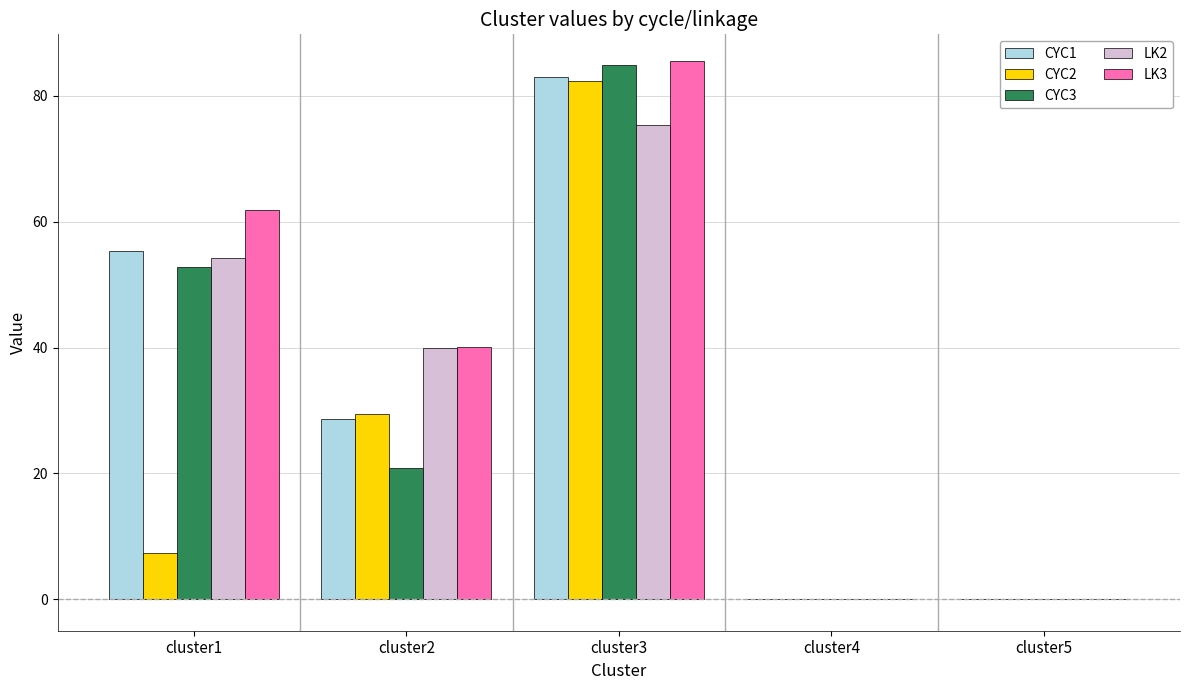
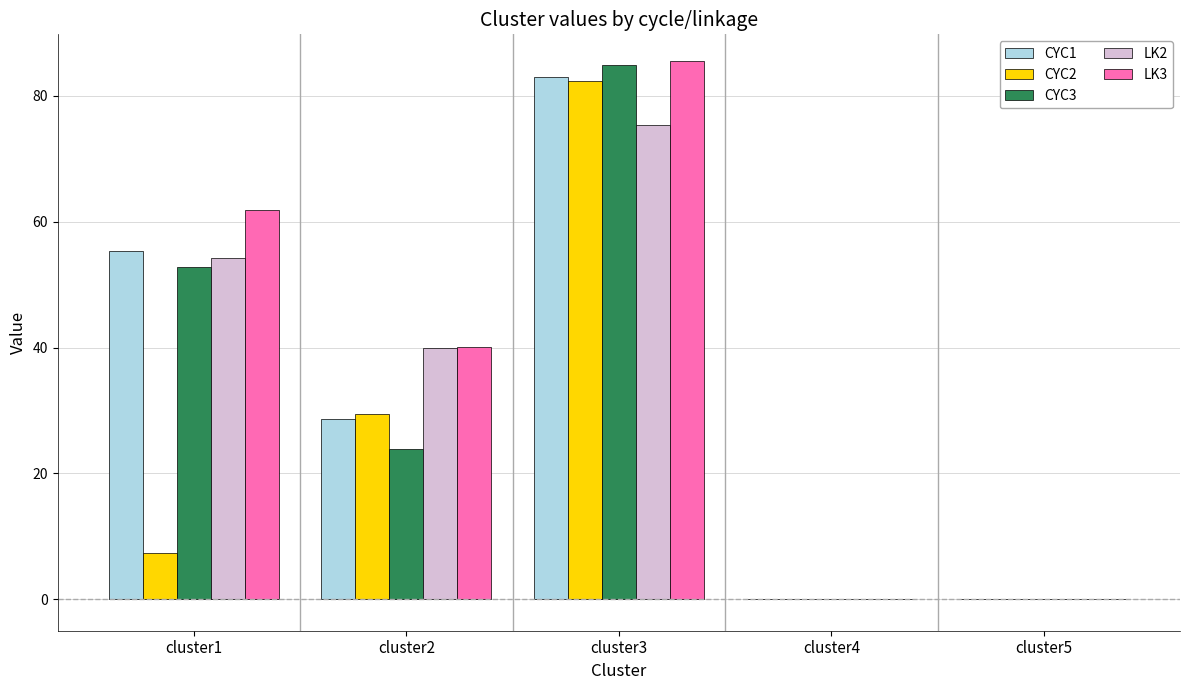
  {
    "CYC2": {
      "cluster1": 7,
      "cluster2": 29,
      "cluster3": 82,
      "cluster4": 0,
      "cluster5": 0
    },
    "CYC3": {
      "cluster1": 53,
-     "cluster2": 21,
+     "cluster2": 24,
      "cluster3": 85,
      "cluster4": 0,
      "cluster5": 0
    },
    "LK3": {
      "cluster1": 62,
      "cluster2": 40,
      "cluster3": 86,
      "cluster4": 0,
      "cluster5": 0
    }
  }
